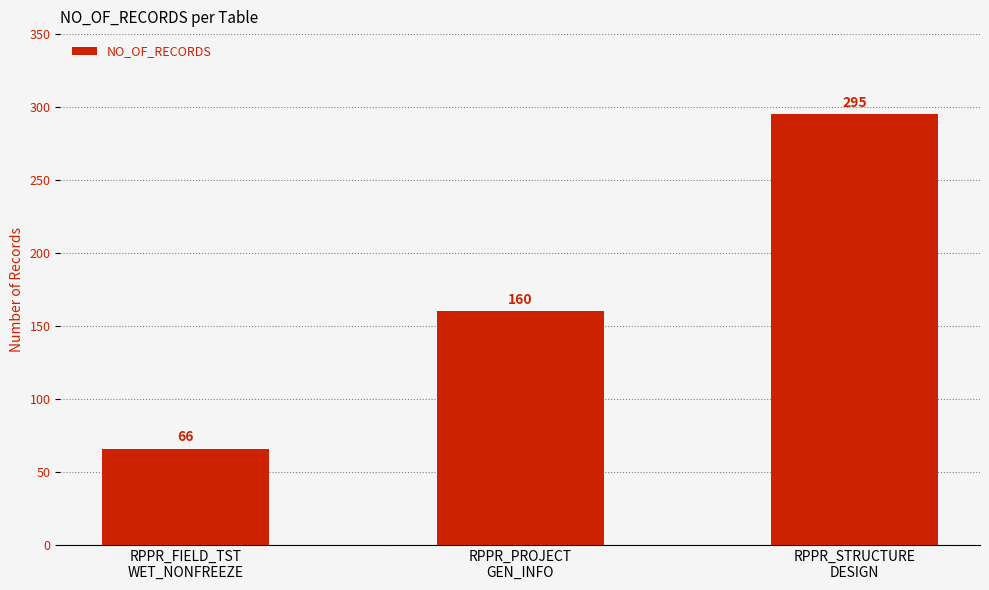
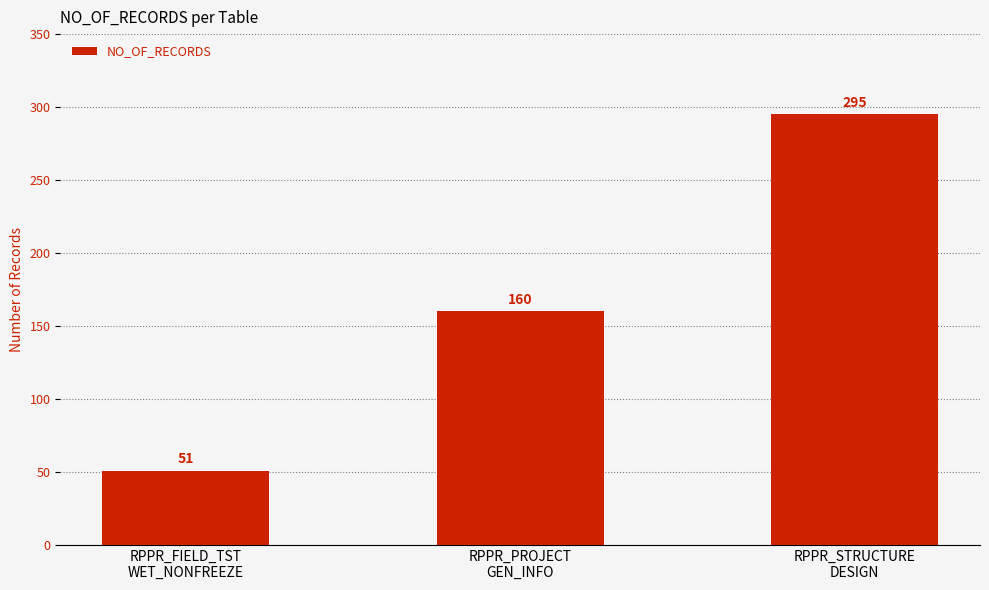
  {
-   "RPPR_FIELD_TST WET_NONFREEZE": 66,
+   "RPPR_FIELD_TST WET_NONFREEZE": 51,
    "RPPR_PROJECT GEN_INFO": 160,
    "RPPR_STRUCTURE DESIGN": 295
  }
